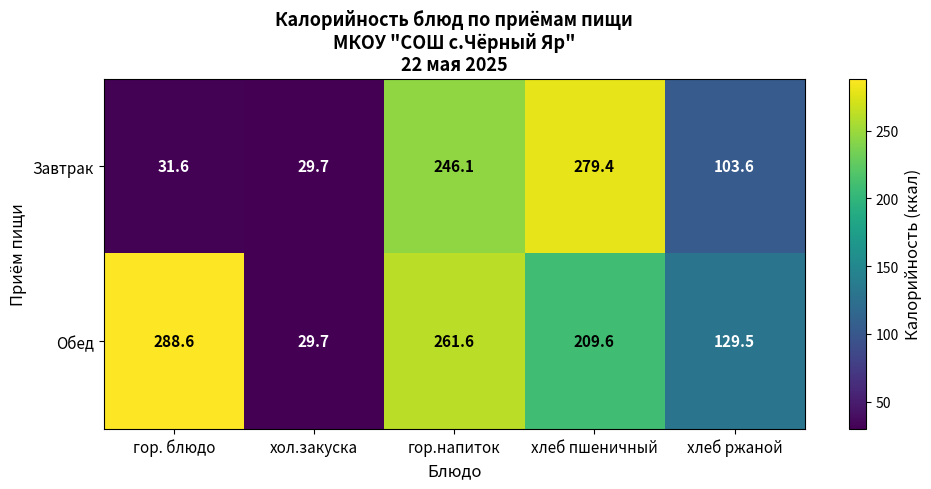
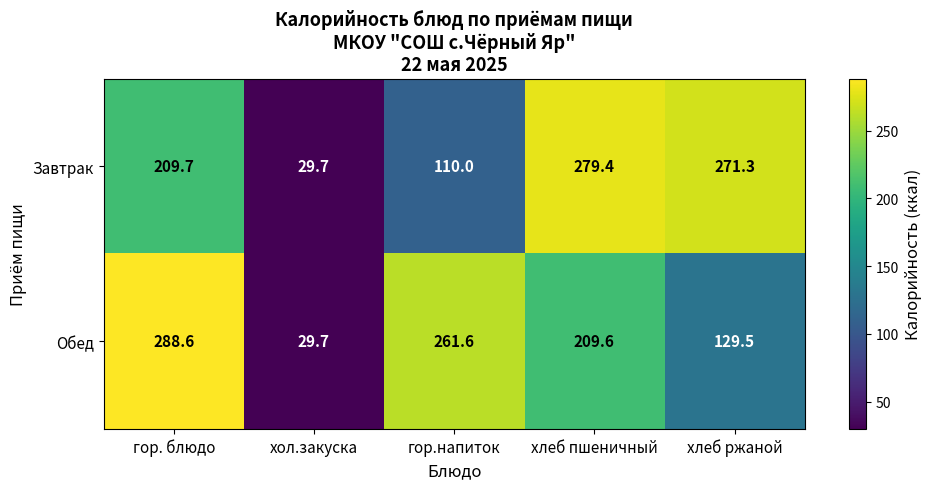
  {
    "Завтрак": {
-     "гор. блюдо": 31.6,
+     "гор. блюдо": 209.7,
      "хол.закуска": 29.7,
-     "гор.напиток": 246.1,
+     "гор.напиток": 110.0,
      "хлеб пшеничный": 279.4,
-     "хлеб ржаной": 103.6
+     "хлеб ржаной": 271.3
    },
    "Обед": {
      "гор. блюдо": 288.6,
      "хол.закуска": 29.7,
      "гор.напиток": 261.6,
      "хлеб пшеничный": 209.6,
      "хлеб ржаной": 129.5
    }
  }
